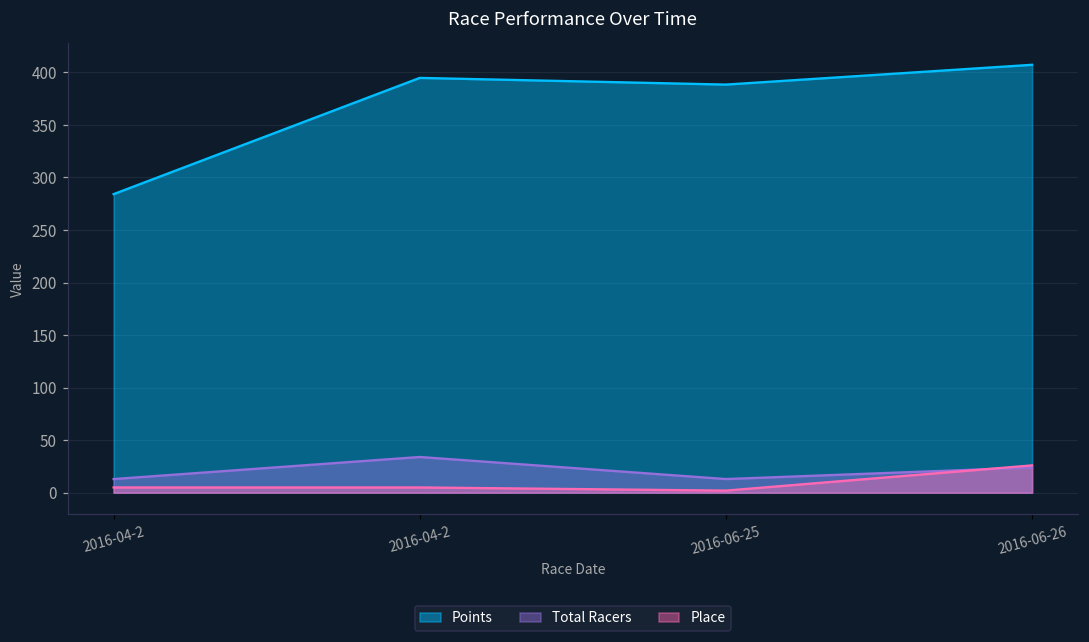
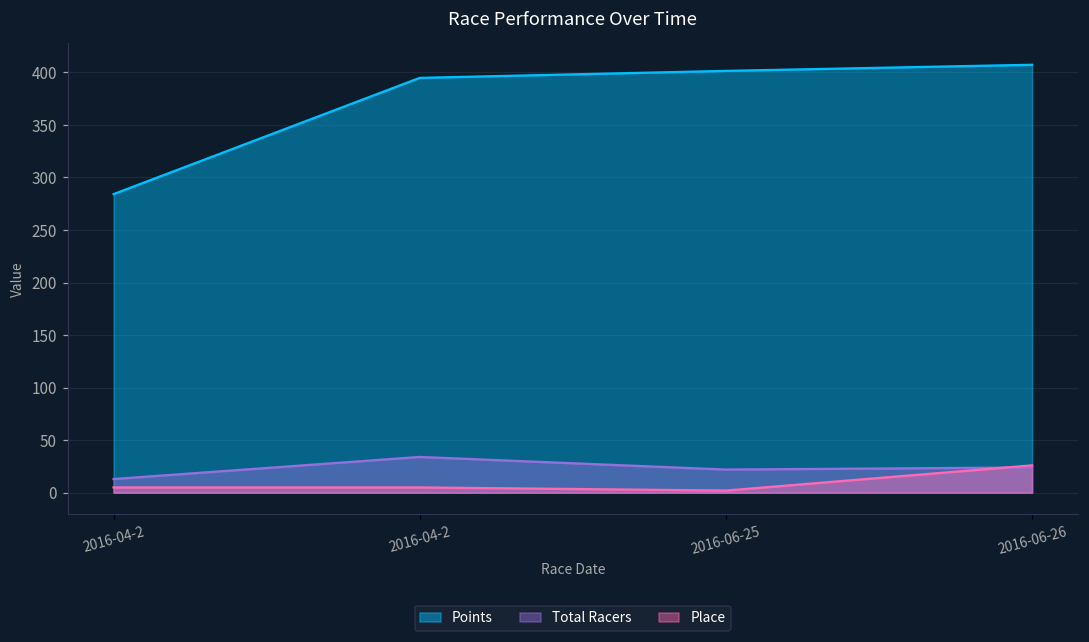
  {
    "Points": {
-     "2016-06-25": 390,
+     "2016-06-25": 400,
      "2016-06-26": 410
    },
    "Total Racers": {
-     "2016-06-25": 10
+     "2016-06-25": 20
    },
    "Place": {
      "2016-06-25": 0
    }
  }
